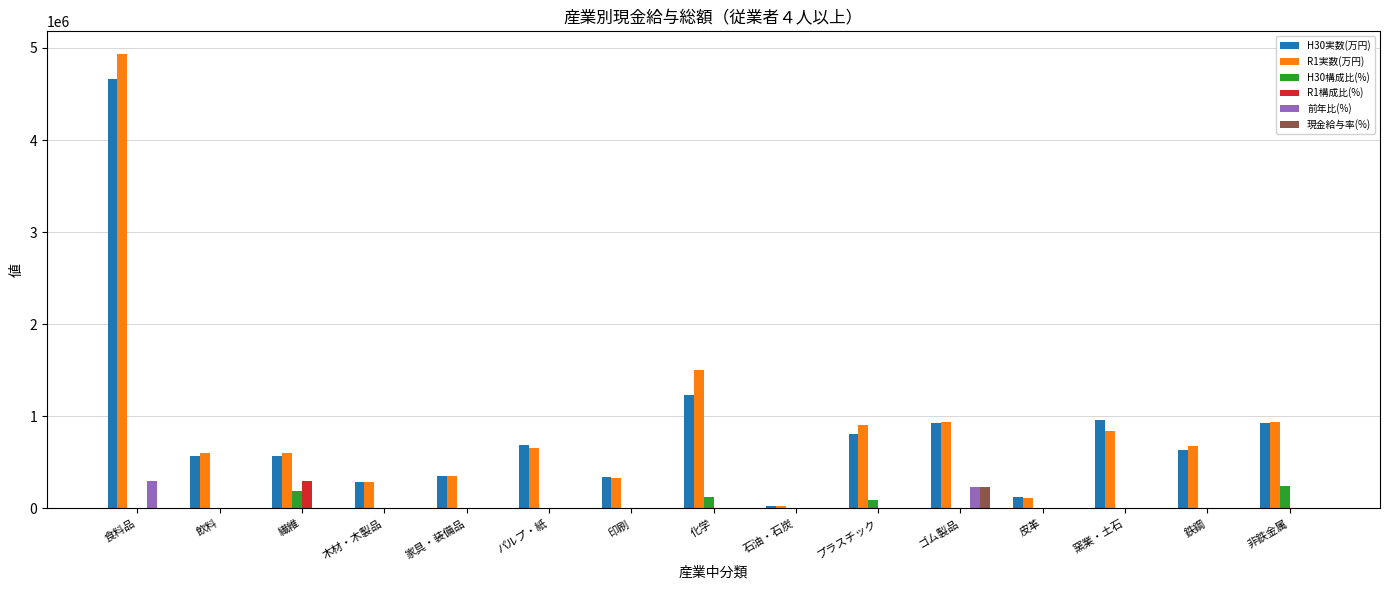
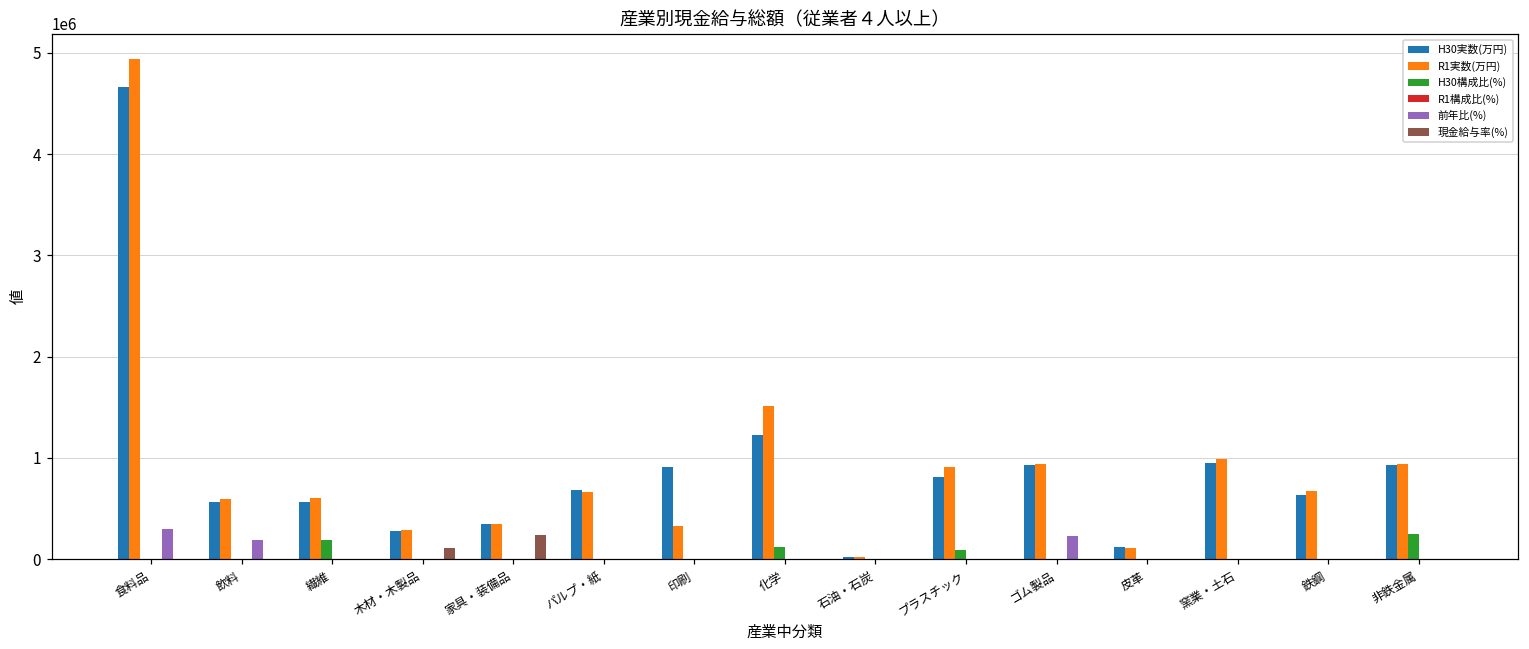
  {
    "H30実数(万円)": {
      "食料品": 4700000,
      "飲料": 600000,
      "繊維": 600000,
      "木材・木製品": 300000,
      "家具・装備品": 300000,
      "パルプ・紙": 700000,
-     "印刷": 300000,
+     "印刷": 900000,
      "化学": 1200000,
      "プラスチック": 800000,
      "ゴム製品": 900000,
      "皮革": 100000,
      "窯業・土石": 1000000,
      "鉄鋼": 600000,
      "非鉄金属": 900000
    },
    "R1実数(万円)": {
      "食料品": 4900000,
      "飲料": 600000,
      "繊維": 600000,
      "木材・木製品": 300000,
      "家具・装備品": 400000,
      "パルプ・紙": 700000,
      "印刷": 300000,
      "化学": 1500000,
      "プラスチック": 900000,
      "ゴム製品": 900000,
      "皮革": 100000,
-     "窯業・土石": 800000,
+     "窯業・土石": 1000000,
      "鉄鋼": 700000,
      "非鉄金属": 900000
    },
    "H30構成比(%)": {
      "繊維": 200000,
      "化学": 100000,
      "プラスチック": 100000,
      "非鉄金属": 200000
    },
    "R1構成比(%)": {
-     "繊維": 300000
+     "繊維": 0
    },
    "前年比(%)": {
      "食料品": 300000,
-     "飲料": 0,
+     "飲料": 200000,
      "ゴム製品": 200000
    },
    "現金給与率(%)": {
-     "木材・木製品": 0,
-     "家具・装備品": 0,
-     "ゴム製品": 200000
+     "木材・木製品": 100000,
+     "家具・装備品": 200000,
+     "ゴム製品": 0
    }
  }
